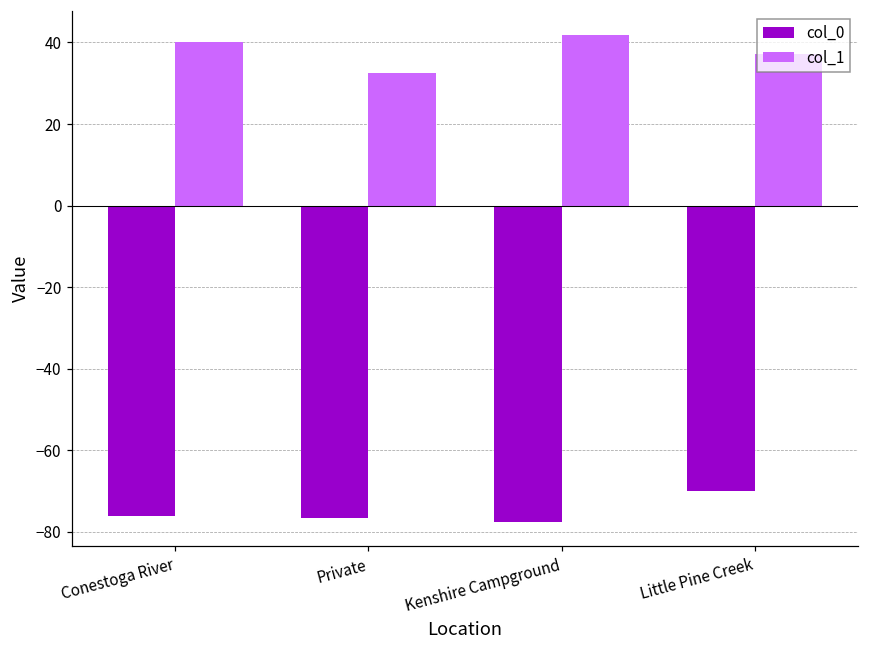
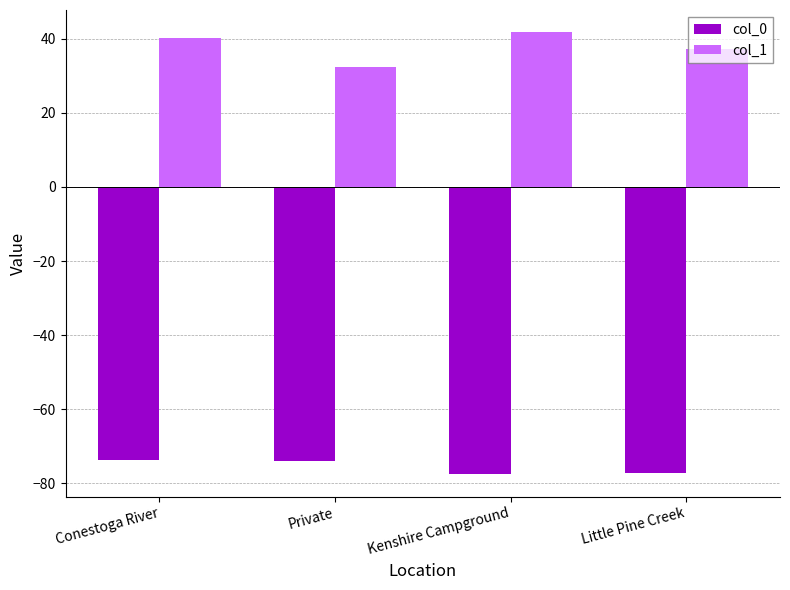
  {
    "col_0": {
-     "Conestoga River": -76,
-     "Private": -77,
+     "Conestoga River": -74,
+     "Private": -74,
      "Kenshire Campground": -78,
-     "Little Pine Creek": -70
+     "Little Pine Creek": -77
    },
    "col_1": {
      "Conestoga River": 40,
      "Private": 32,
      "Kenshire Campground": 42
    }
  }
